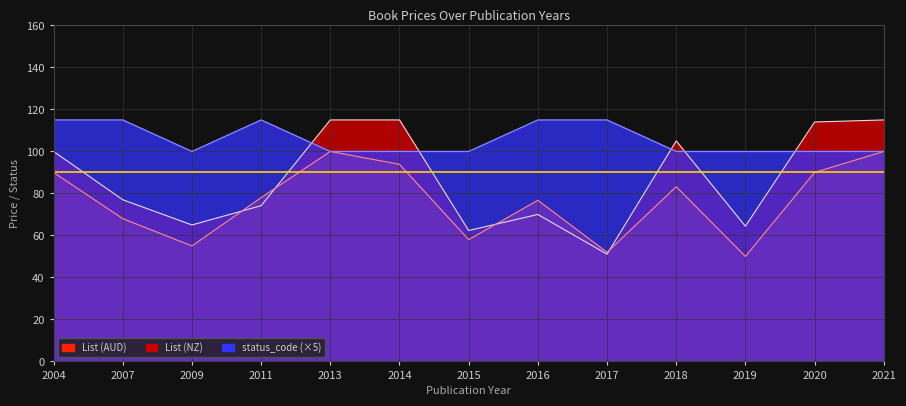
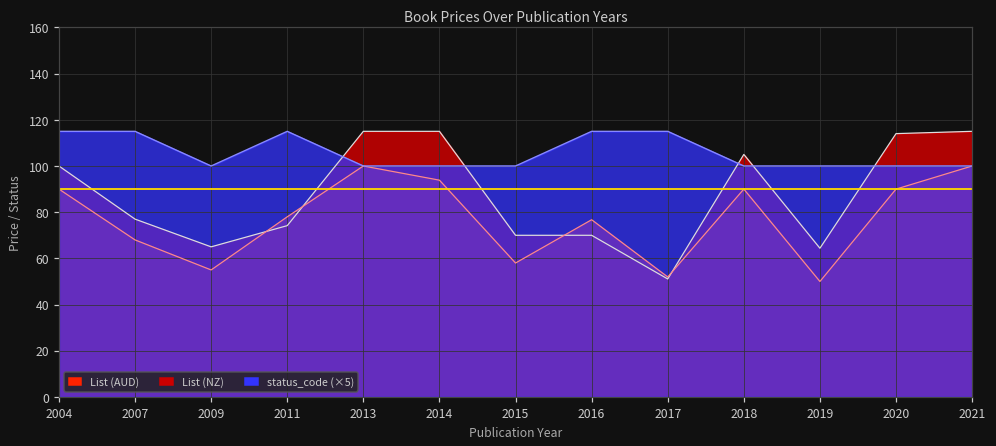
  {
    "List (NZ)": {
      "2004": 100,
      "2007": 77,
      "2009": 65,
      "2011": 74,
      "2013": 115,
      "2014": 115,
-     "2015": 62,
+     "2015": 70,
      "2016": 70,
      "2018": 105,
      "2019": 64,
      "2020": 114,
      "2021": 115
    },
    "List (AUD)": {
      "2004": 90,
      "2007": 68,
      "2009": 55,
      "2011": 78,
      "2014": 94,
      "2015": 58,
      "2016": 77,
-     "2018": 83,
+     "2018": 90,
      "2019": 50,
      "2020": 90
    },
    "status_code (×5)": {
      "2004": 115,
      "2007": 115,
      "2009": 100,
      "2011": 115,
      "2014": 100,
      "2015": 100,
      "2016": 115,
      "2017": 115,
      "2018": 100,
      "2019": 100,
      "2020": 100
    }
  }
